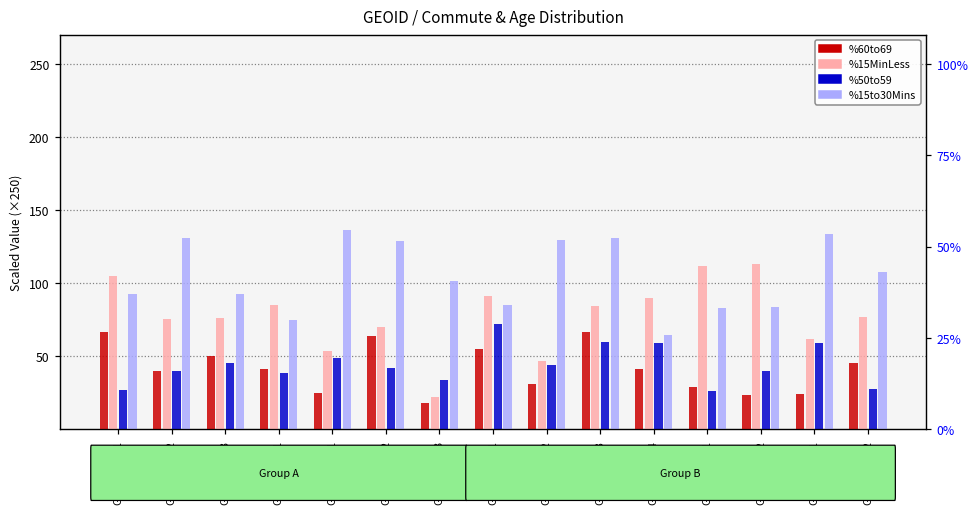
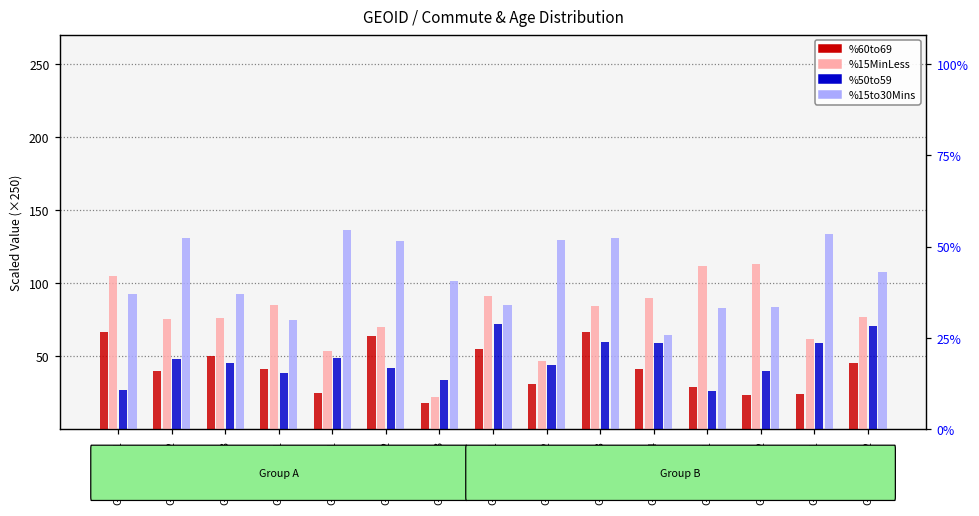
  {
    "%60to69": {
      "GSM0001021": 67,
      "GSM0001022": 40,
      "GSM0001023": 51,
      "GSM0001031": 41,
      "GSM0001041": 25,
      "GSM0001042": 64,
      "GSM0001043": 18,
      "GSM0002021": 55,
      "GSM0002022": 31,
      "GSM0002023": 67,
      "GSM0002024": 41,
      "GSM0002041": 29,
      "GSM0002042": 24,
      "GSM0002081": 24,
      "GSM0002082": 46
    },
    "%15MinLess": {
      "GSM0001021": 105,
      "GSM0001022": 76,
      "GSM0001023": 76,
      "GSM0001031": 85,
      "GSM0001041": 54,
      "GSM0001042": 70,
      "GSM0001043": 22,
      "GSM0002021": 91,
      "GSM0002022": 47,
      "GSM0002023": 84,
      "GSM0002024": 90,
      "GSM0002041": 112,
      "GSM0002042": 113,
      "GSM0002081": 62,
      "GSM0002082": 77
    },
    "%50to59": {
      "GSM0001021": 27,
-     "GSM0001022": 40,
+     "GSM0001022": 48,
      "GSM0001023": 45,
      "GSM0001031": 39,
      "GSM0001041": 49,
      "GSM0001042": 42,
      "GSM0001043": 34,
      "GSM0002021": 72,
      "GSM0002022": 44,
      "GSM0002023": 60,
      "GSM0002024": 59,
      "GSM0002041": 27,
      "GSM0002042": 40,
      "GSM0002081": 59,
-     "GSM0002082": 27
+     "GSM0002082": 71
    },
    "%15to30Mins": {
      "GSM0001021": 93,
      "GSM0001022": 131,
      "GSM0001023": 92,
      "GSM0001031": 75,
      "GSM0001041": 136,
      "GSM0001042": 129,
      "GSM0001043": 101,
      "GSM0002021": 85,
      "GSM0002022": 130,
      "GSM0002023": 131,
      "GSM0002024": 65,
      "GSM0002041": 83,
      "GSM0002042": 83,
      "GSM0002081": 134,
      "GSM0002082": 108
    }
  }
